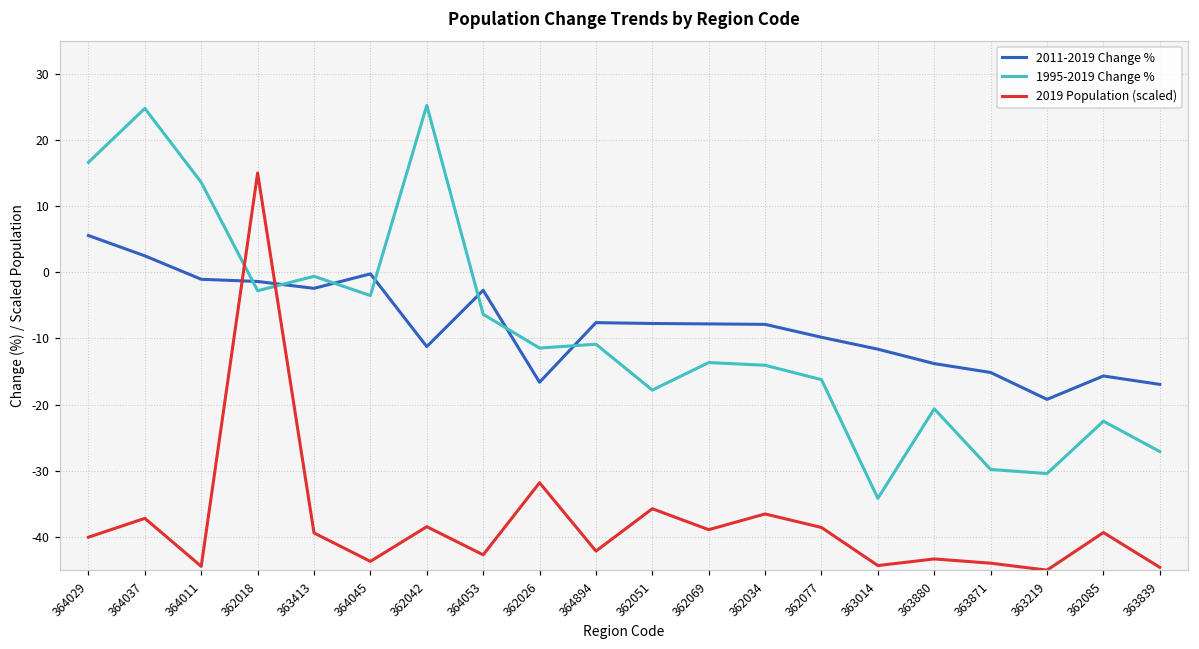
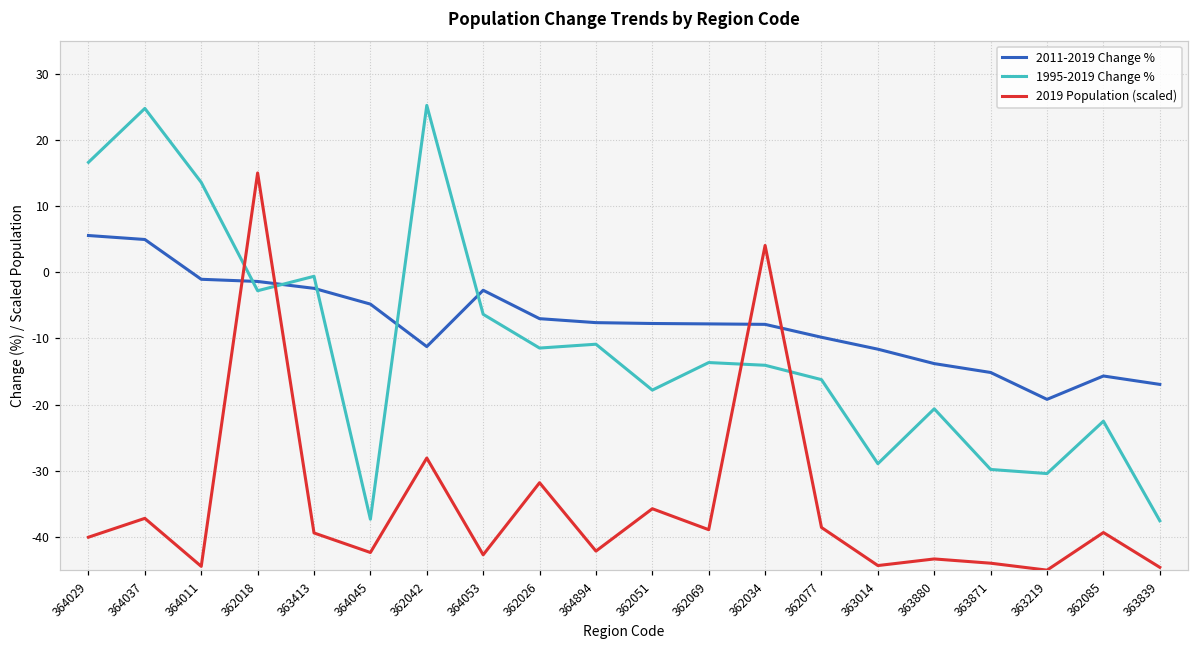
  {
    "2011-2019 Change %": {
      "364029": 6,
-     "364037": 2,
+     "364037": 5,
      "364011": -1,
      "362018": -1,
      "363413": -2,
-     "364045": 0,
+     "364045": -5,
      "362042": -11,
      "364053": -3,
-     "362026": -17,
+     "362026": -7,
      "364894": -8,
      "362051": -8,
      "362069": -8,
      "362034": -8,
      "362077": -10,
      "363014": -12,
      "363880": -14,
      "363871": -15,
      "363219": -19,
      "362085": -16,
      "363839": -17
    },
    "1995-2019 Change %": {
      "364029": 17,
      "364037": 25,
      "364011": 14,
      "362018": -3,
      "363413": -1,
-     "364045": -4,
+     "364045": -37,
      "362042": 25,
      "364053": -6,
      "362026": -11,
      "364894": -11,
      "362051": -18,
      "362069": -14,
      "362034": -14,
      "362077": -16,
-     "363014": -34,
+     "363014": -29,
      "363880": -21,
      "363871": -30,
      "363219": -30,
      "362085": -23,
-     "363839": -27
+     "363839": -38
    },
    "2019 Population (scaled)": {
      "364029": -40,
      "364037": -37,
      "364011": -44,
      "362018": 15,
      "363413": -39,
-     "364045": -44,
-     "362042": -38,
+     "364045": -42,
+     "362042": -28,
      "364053": -43,
      "362026": -32,
      "364894": -42,
      "362051": -36,
      "362069": -39,
-     "362034": -37,
+     "362034": 4,
      "362077": -39,
      "363014": -44,
      "363880": -43,
      "363871": -44,
      "363219": -45,
      "362085": -39,
      "363839": -45
    }
  }
